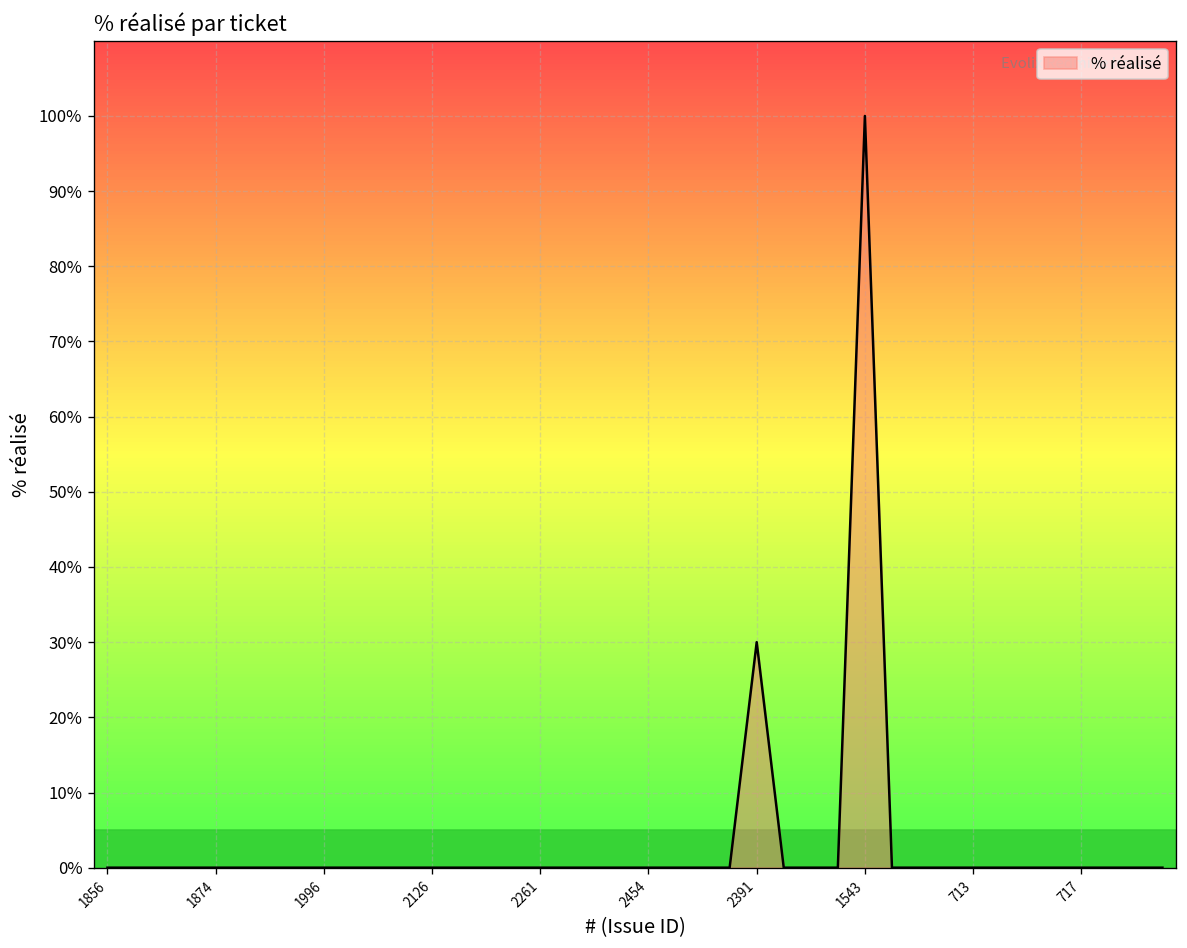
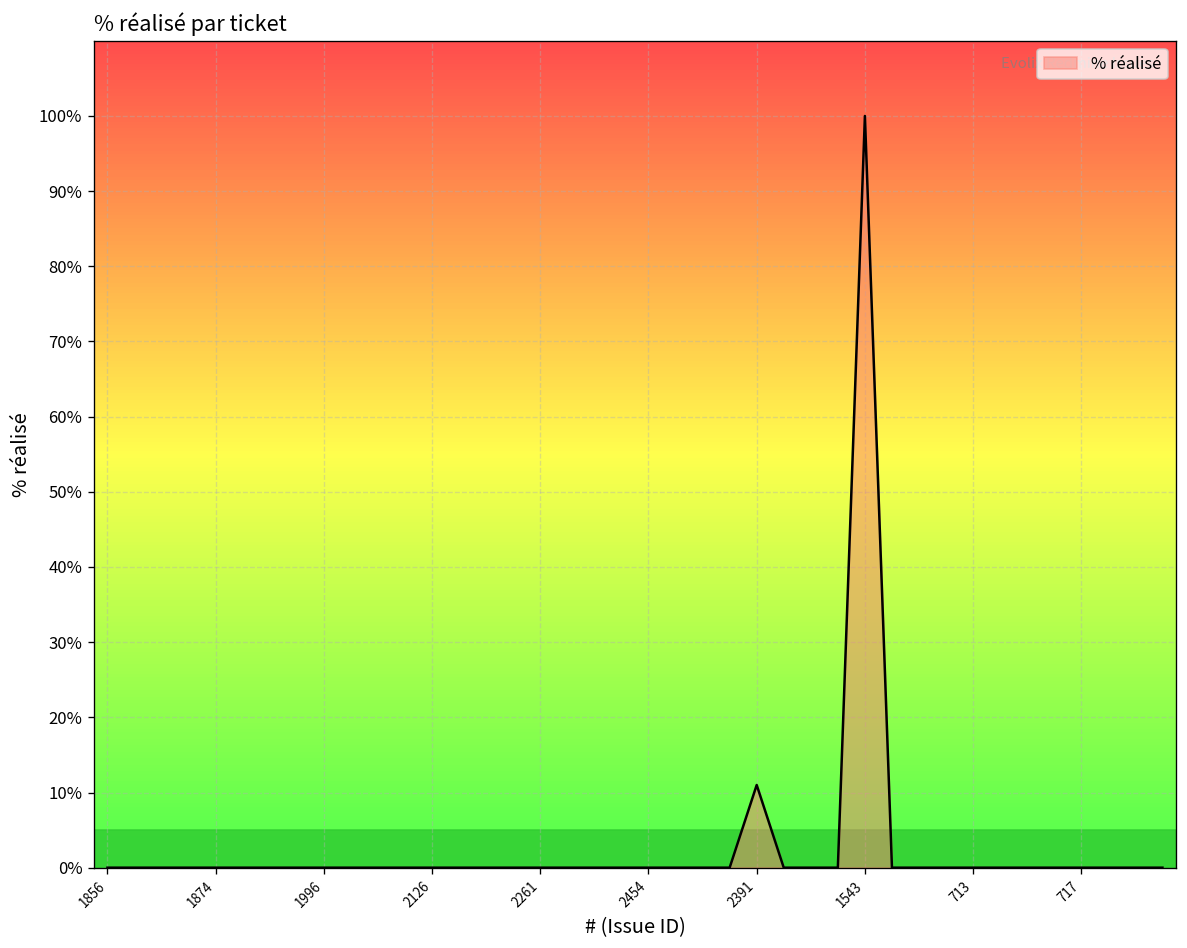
  {
-   "2391": "30%",
+   "2391": "11%",
    "1543": "100%"
  }
